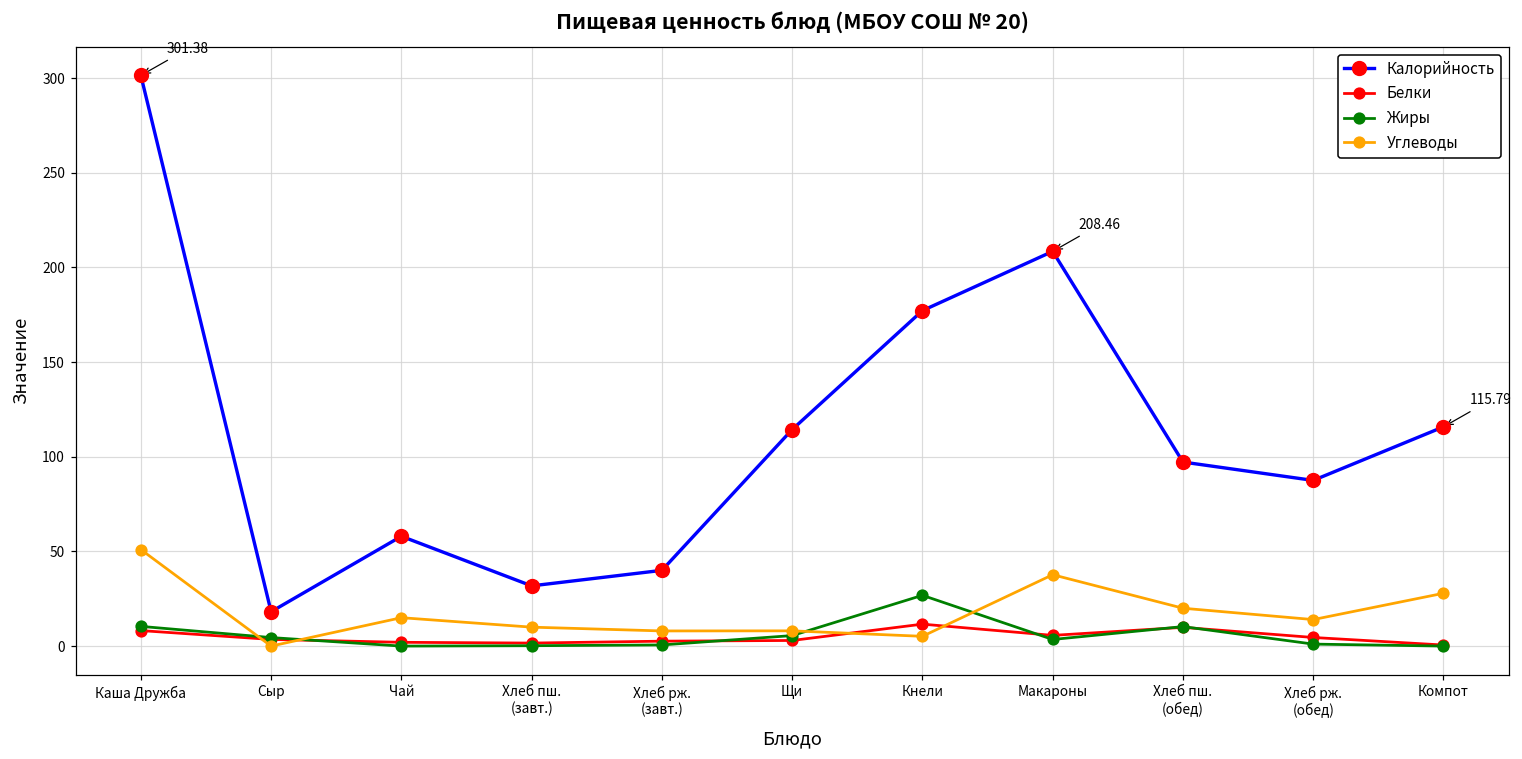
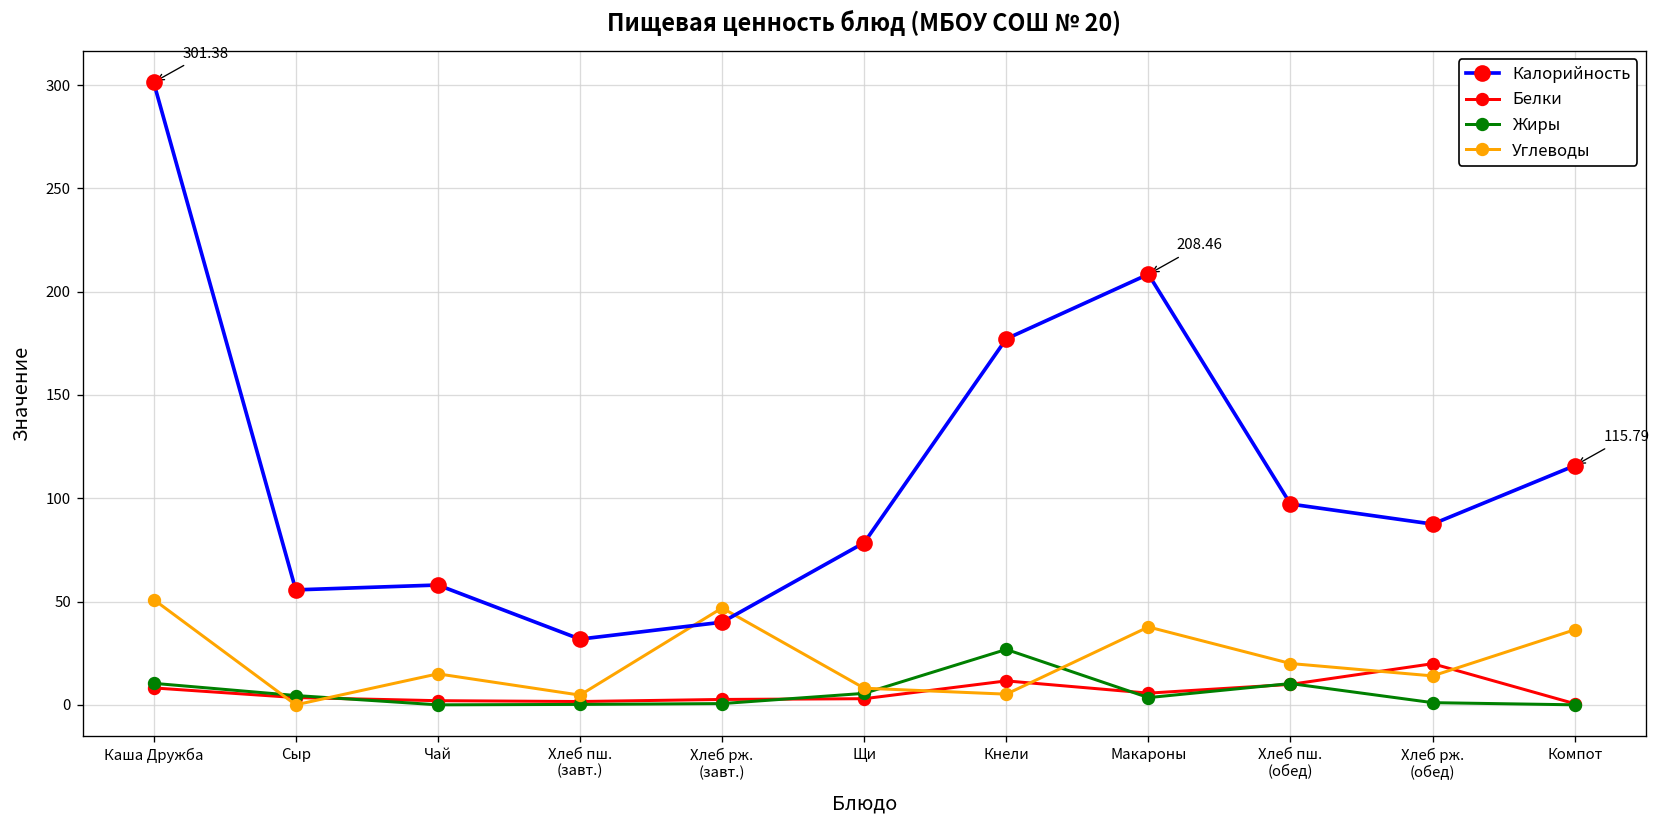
  {
    "Калорийность": {
-     "Сыр": 18,
+     "Сыр": 56,
      "Чай": 58,
      "Хлеб пш. (завт.)": 32,
      "Хлеб рж. (завт.)": 40,
-     "Щи": 114,
+     "Щи": 78,
      "Кнели": 177,
      "Хлеб пш. (обед)": 97,
      "Хлеб рж. (обед)": 88
    },
    "Белки": {
      "Каша Дружба": 8,
      "Чай": 2,
      "Хлеб рж. (завт.)": 3,
      "Щи": 3,
      "Кнели": 12,
      "Макароны": 6,
-     "Хлеб рж. (обед)": 5
+     "Хлеб рж. (обед)": 20
    },
    "Жиры": {
      "Каша Дружба": 10,
      "Чай": 0,
      "Хлеб рж. (завт.)": 1,
      "Щи": 6,
      "Кнели": 27,
      "Макароны": 3,
      "Хлеб рж. (обед)": 1
    },
    "Углеводы": {
      "Каша Дружба": 51,
      "Сыр": 0,
      "Чай": 15,
-     "Хлеб пш. (завт.)": 10,
-     "Хлеб рж. (завт.)": 8,
+     "Хлеб пш. (завт.)": 5,
+     "Хлеб рж. (завт.)": 47,
      "Щи": 8,
      "Кнели": 5,
      "Макароны": 38,
      "Хлеб пш. (обед)": 20,
      "Хлеб рж. (обед)": 14,
-     "Компот": 28
+     "Компот": 36
    }
  }
